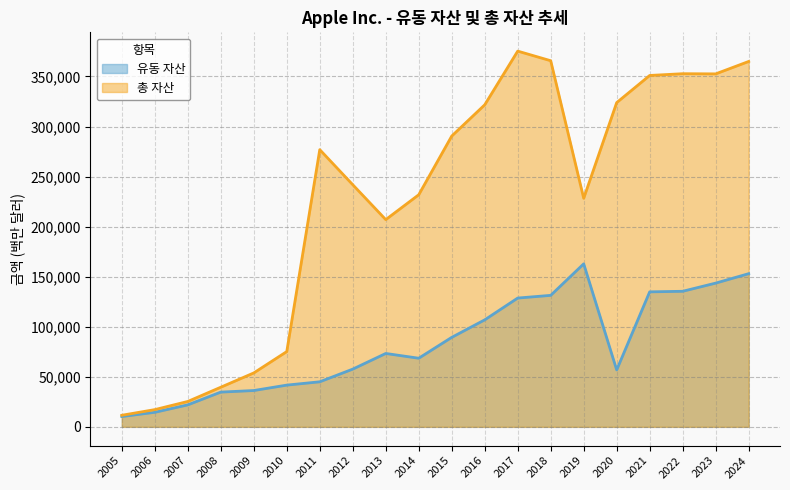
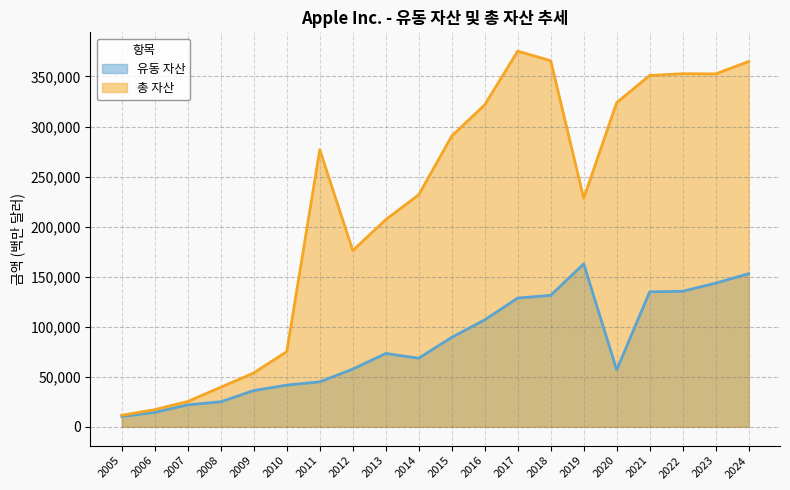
  {
    "유동 자산": {
      "2006": "15,000",
      "2007": "22,000",
-     "2008": "35,000",
+     "2008": "25,000",
      "2009": "36,000",
      "2010": "42,000",
      "2011": "45,000",
      "2012": "58,000",
      "2013": "73,000",
      "2014": "69,000",
      "2015": "89,000",
      "2016": "107,000",
      "2017": "129,000",
      "2018": "131,000",
      "2019": "163,000",
      "2020": "57,000",
      "2021": "135,000",
      "2022": "135,000",
      "2023": "144,000",
      "2024": "153,000"
    },
    "총 자산": {
      "2006": "17,000",
      "2007": "25,000",
      "2008": "40,000",
      "2009": "54,000",
      "2010": "75,000",
      "2011": "277,000",
-     "2012": "242,000",
+     "2012": "176,000",
      "2013": "207,000",
      "2014": "232,000",
      "2015": "290,000",
      "2016": "322,000",
      "2017": "375,000",
      "2018": "366,000",
      "2019": "228,000",
      "2020": "324,000",
      "2021": "351,000",
      "2022": "353,000",
      "2023": "353,000",
      "2024": "365,000"
    }
  }
